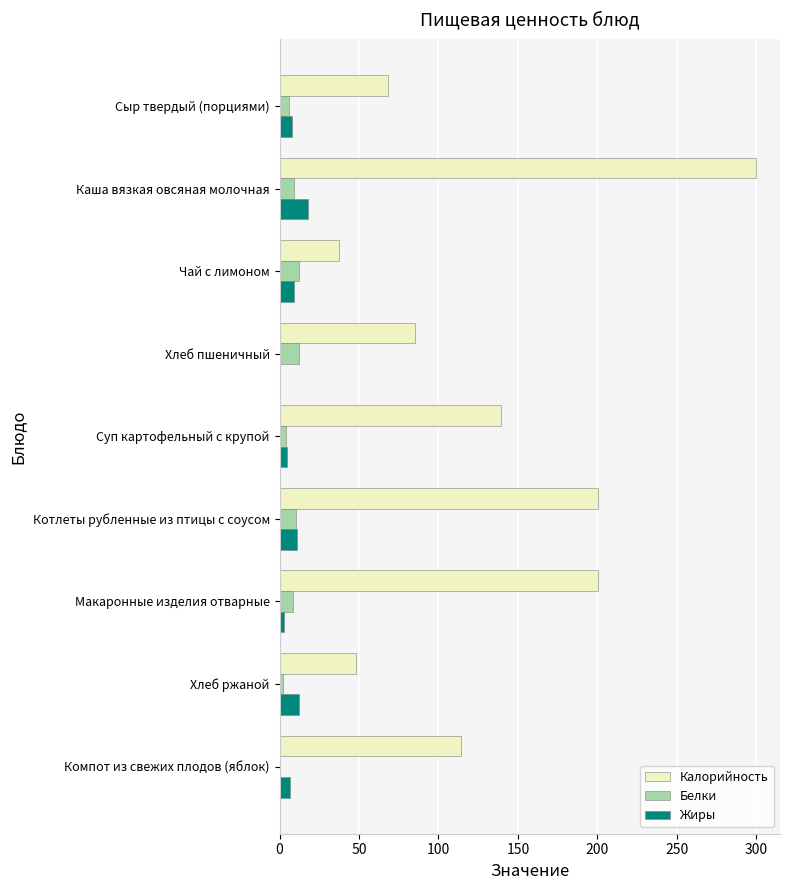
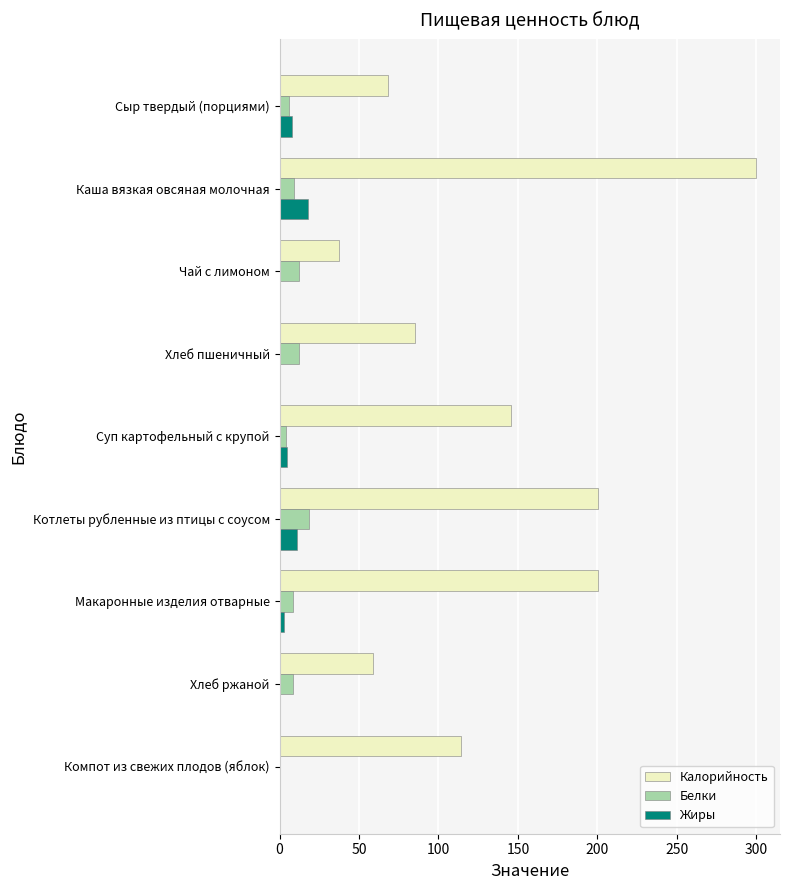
  {
    "Калорийность": {
      "Сыр твердый (порциями)": 68,
      "Каша вязкая овсяная молочная": 300,
      "Чай с лимоном": 37,
      "Хлеб пшеничный": 86,
-     "Суп картофельный с крупой": 140,
+     "Суп картофельный с крупой": 146,
      "Котлеты рубленные из птицы с соусом": 200,
      "Макаронные изделия отварные": 200,
-     "Хлеб ржаной": 48,
+     "Хлеб ржаной": 59,
      "Компот из свежих плодов (яблок)": 114
    },
    "Белки": {
      "Сыр твердый (порциями)": 6,
      "Каша вязкая овсяная молочная": 9,
      "Чай с лимоном": 12,
      "Хлеб пшеничный": 12,
      "Суп картофельный с крупой": 4,
-     "Котлеты рубленные из птицы с соусом": 10,
+     "Котлеты рубленные из птицы с соусом": 18,
      "Макаронные изделия отварные": 8,
-     "Хлеб ржаной": 2
+     "Хлеб ржаной": 8
    },
    "Жиры": {
      "Сыр твердый (порциями)": 8,
      "Каша вязкая овсяная молочная": 18,
-     "Чай с лимоном": 9,
+     "Чай с лимоном": 0,
      "Суп картофельный с крупой": 5,
      "Котлеты рубленные из птицы с соусом": 11,
      "Макаронные изделия отварные": 3,
-     "Хлеб ржаной": 12,
-     "Компот из свежих плодов (яблок)": 7
+     "Хлеб ржаной": 0,
+     "Компот из свежих плодов (яблок)": 0
    }
  }
